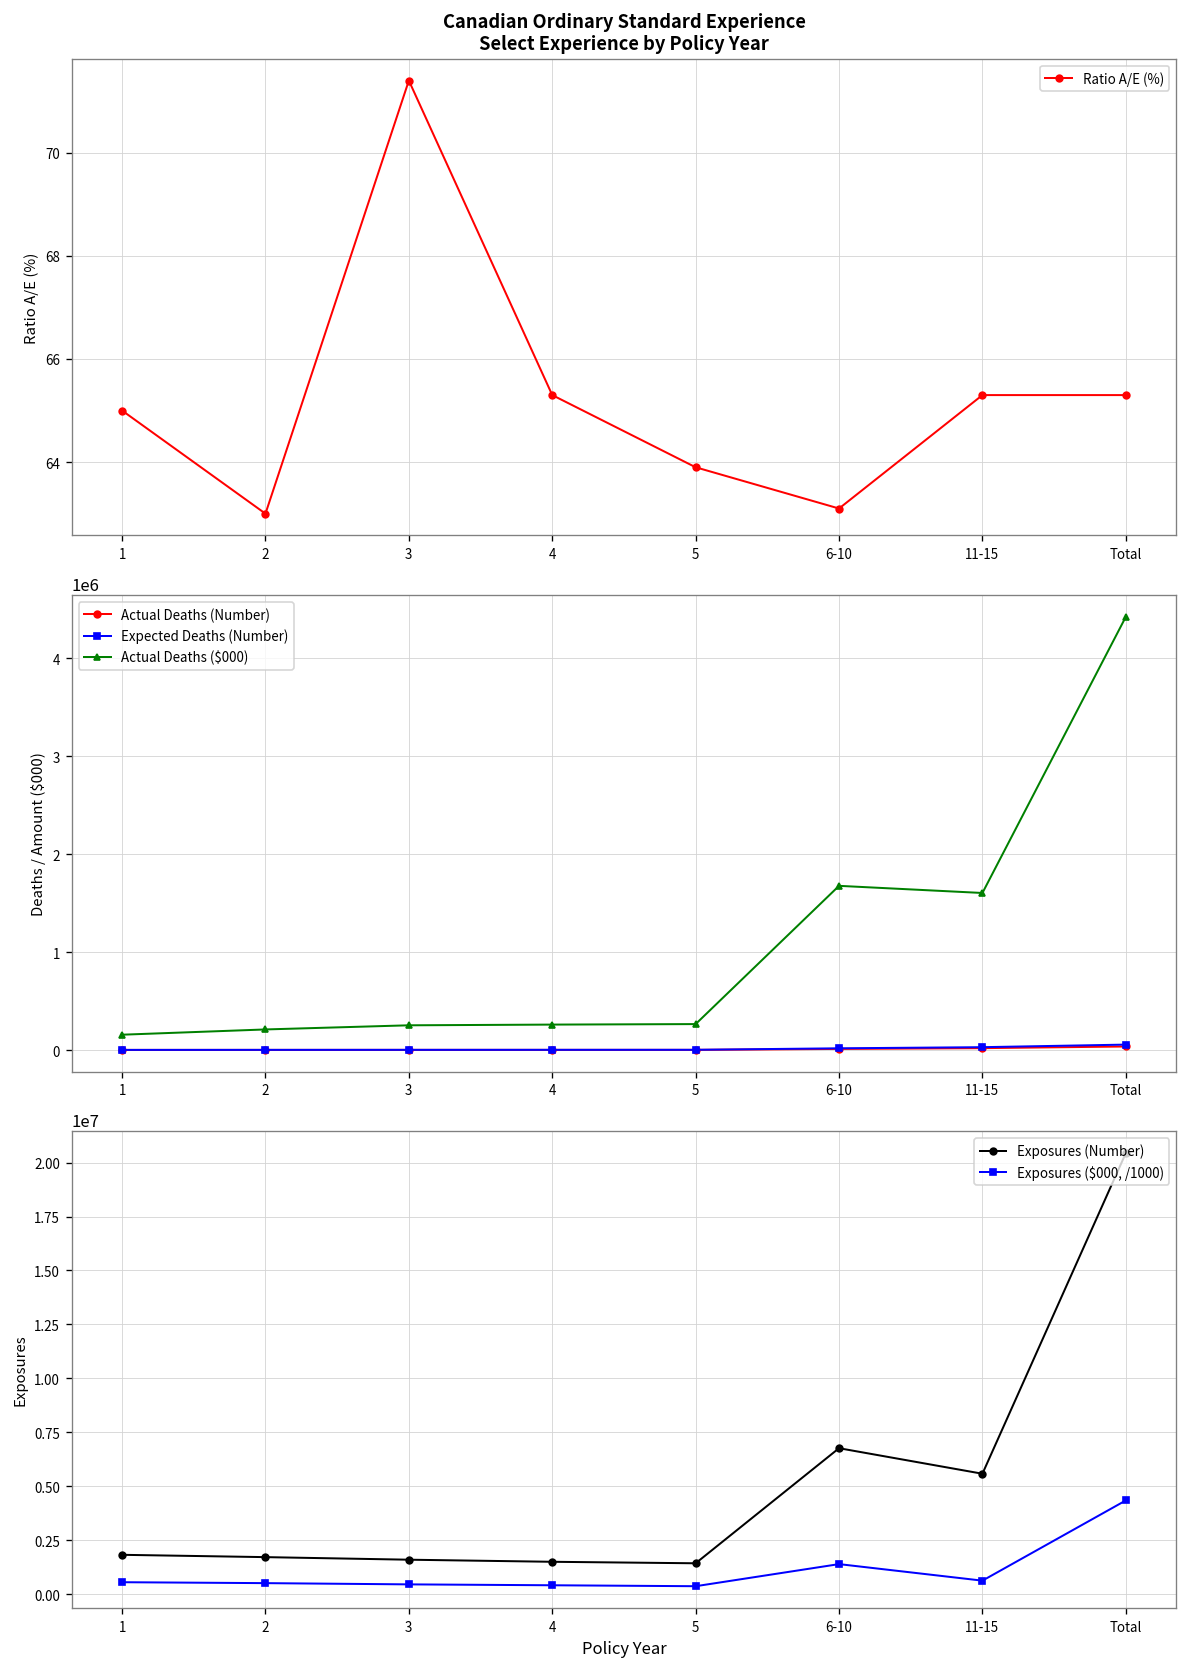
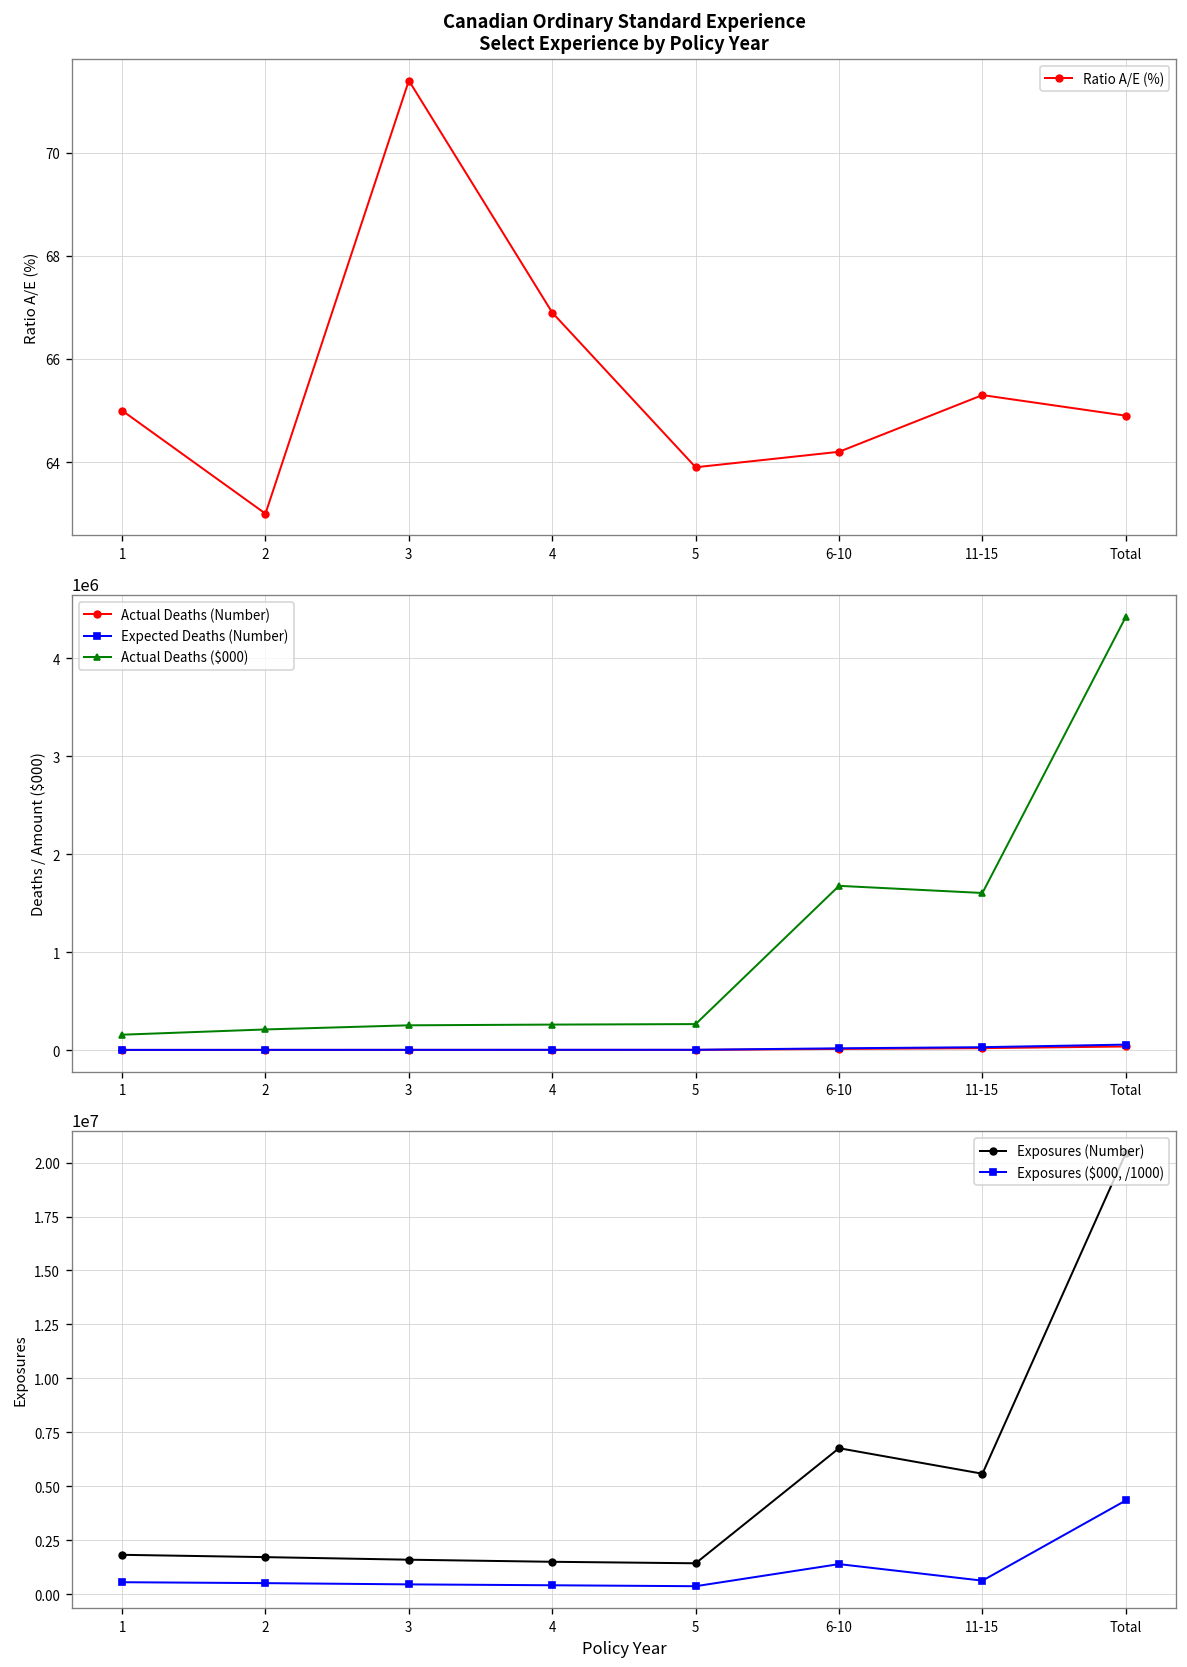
  {
    "Canadian Ordinary Standard Experience Select Experience by Policy Year": {
      "1": 65.0,
      "2": 63.0,
      "3": 71.4,
-     "4": 65.3,
+     "4": 66.9,
      "5": 63.9,
-     "6-10": 63.1,
+     "6-10": 64.2,
      "11-15": 65.3,
-     "Total": 65.3
+     "Total": 64.9
    }
  }
